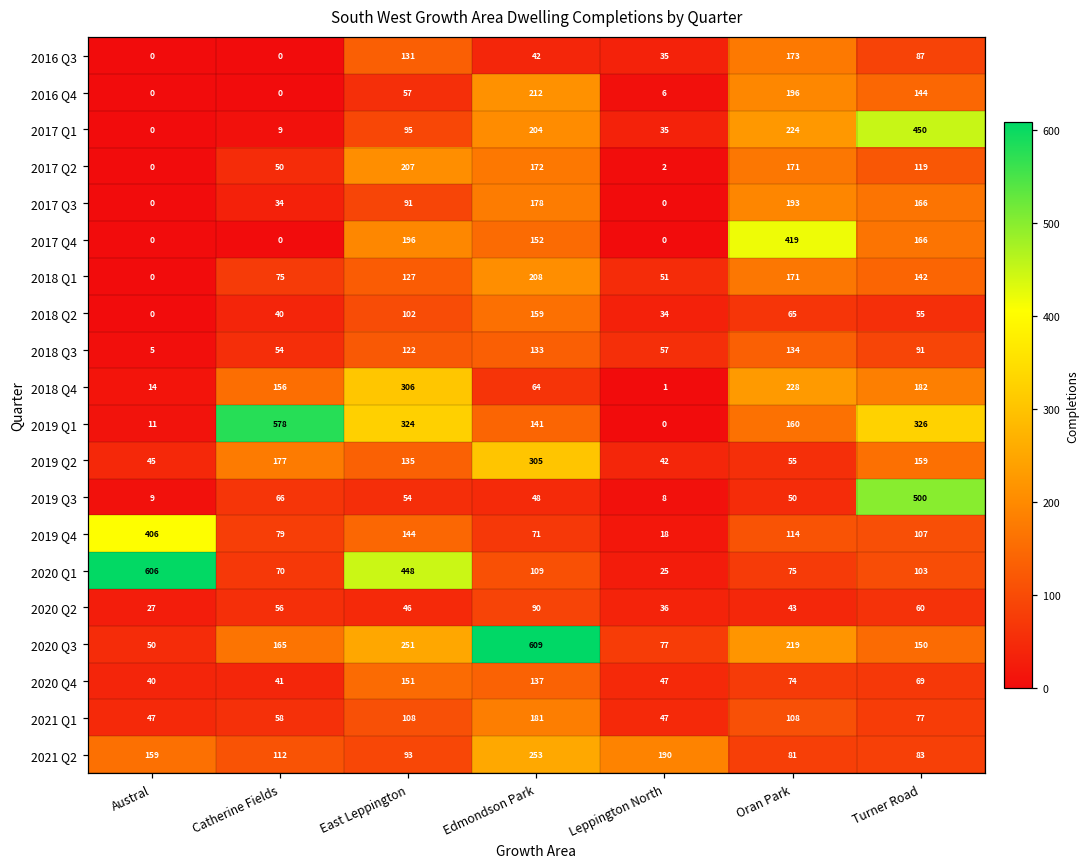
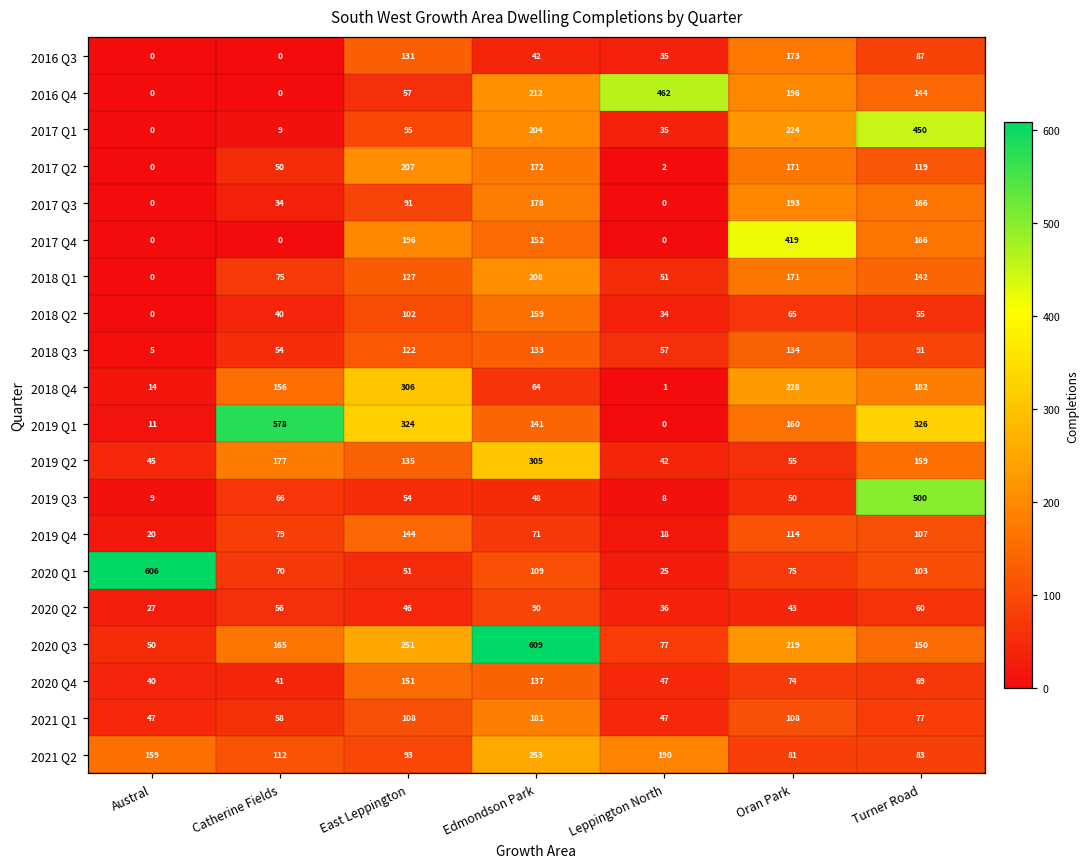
  {
    "2016 Q3": {
      "Austral": 0,
      "Catherine Fields": 0,
      "East Leppington": 131,
      "Edmondson Park": 42,
      "Leppington North": 35,
      "Oran Park": 173,
      "Turner Road": 87
    },
    "2016 Q4": {
      "Austral": 0,
      "Catherine Fields": 0,
      "East Leppington": 57,
      "Edmondson Park": 212,
-     "Leppington North": 6,
+     "Leppington North": 462,
      "Oran Park": 196,
      "Turner Road": 144
    },
    "2017 Q1": {
      "Austral": 0,
      "Catherine Fields": 9,
      "East Leppington": 95,
      "Edmondson Park": 204,
      "Leppington North": 35,
      "Oran Park": 224,
      "Turner Road": 450
    },
    "2017 Q2": {
      "Austral": 0,
      "Catherine Fields": 50,
      "East Leppington": 207,
      "Edmondson Park": 172,
      "Leppington North": 2,
      "Oran Park": 171,
      "Turner Road": 119
    },
    "2017 Q3": {
      "Austral": 0,
      "Catherine Fields": 34,
      "East Leppington": 91,
      "Edmondson Park": 178,
      "Leppington North": 0,
      "Oran Park": 193,
      "Turner Road": 166
    },
    "2017 Q4": {
      "Austral": 0,
      "Catherine Fields": 0,
      "East Leppington": 196,
      "Edmondson Park": 152,
      "Leppington North": 0,
      "Oran Park": 419,
      "Turner Road": 166
    },
    "2018 Q1": {
      "Austral": 0,
      "Catherine Fields": 75,
      "East Leppington": 127,
      "Edmondson Park": 208,
      "Leppington North": 51,
      "Oran Park": 171,
      "Turner Road": 142
    },
    "2018 Q2": {
      "Austral": 0,
      "Catherine Fields": 40,
      "East Leppington": 102,
      "Edmondson Park": 159,
      "Leppington North": 34,
      "Oran Park": 65,
      "Turner Road": 55
    },
    "2018 Q3": {
      "Austral": 5,
      "Catherine Fields": 54,
      "East Leppington": 122,
      "Edmondson Park": 133,
      "Leppington North": 57,
      "Oran Park": 134,
      "Turner Road": 91
    },
    "2018 Q4": {
      "Austral": 14,
      "Catherine Fields": 156,
      "East Leppington": 306,
      "Edmondson Park": 64,
      "Leppington North": 1,
      "Oran Park": 228,
      "Turner Road": 182
    },
    "2019 Q1": {
      "Austral": 11,
      "Catherine Fields": 578,
      "East Leppington": 324,
      "Edmondson Park": 141,
      "Leppington North": 0,
      "Oran Park": 160,
      "Turner Road": 326
    },
    "2019 Q2": {
      "Austral": 45,
      "Catherine Fields": 177,
      "East Leppington": 135,
      "Edmondson Park": 305,
      "Leppington North": 42,
      "Oran Park": 55,
      "Turner Road": 159
    },
    "2019 Q3": {
      "Austral": 9,
      "Catherine Fields": 66,
      "East Leppington": 54,
      "Edmondson Park": 48,
      "Leppington North": 8,
      "Oran Park": 50,
      "Turner Road": 500
    },
    "2019 Q4": {
-     "Austral": 406,
+     "Austral": 20,
      "Catherine Fields": 79,
      "East Leppington": 144,
      "Edmondson Park": 71,
      "Leppington North": 18,
      "Oran Park": 114,
      "Turner Road": 107
    },
    "2020 Q1": {
      "Austral": 606,
      "Catherine Fields": 70,
-     "East Leppington": 448,
+     "East Leppington": 51,
      "Edmondson Park": 109,
      "Leppington North": 25,
      "Oran Park": 75,
      "Turner Road": 103
    },
    "2020 Q2": {
      "Austral": 27,
      "Catherine Fields": 56,
      "East Leppington": 46,
      "Edmondson Park": 90,
      "Leppington North": 36,
      "Oran Park": 43,
      "Turner Road": 60
    },
    "2020 Q3": {
      "Austral": 50,
      "Catherine Fields": 165,
      "East Leppington": 251,
      "Edmondson Park": 609,
      "Leppington North": 77,
      "Oran Park": 219,
      "Turner Road": 150
    },
    "2020 Q4": {
      "Austral": 40,
      "Catherine Fields": 41,
      "East Leppington": 151,
      "Edmondson Park": 137,
      "Leppington North": 47,
      "Oran Park": 74,
      "Turner Road": 69
    },
    "2021 Q1": {
      "Austral": 47,
      "Catherine Fields": 58,
      "East Leppington": 108,
      "Edmondson Park": 181,
      "Leppington North": 47,
      "Oran Park": 108,
      "Turner Road": 77
    },
    "2021 Q2": {
      "Austral": 159,
      "Catherine Fields": 112,
      "East Leppington": 93,
      "Edmondson Park": 253,
      "Leppington North": 190,
      "Oran Park": 81,
      "Turner Road": 83
    }
  }
